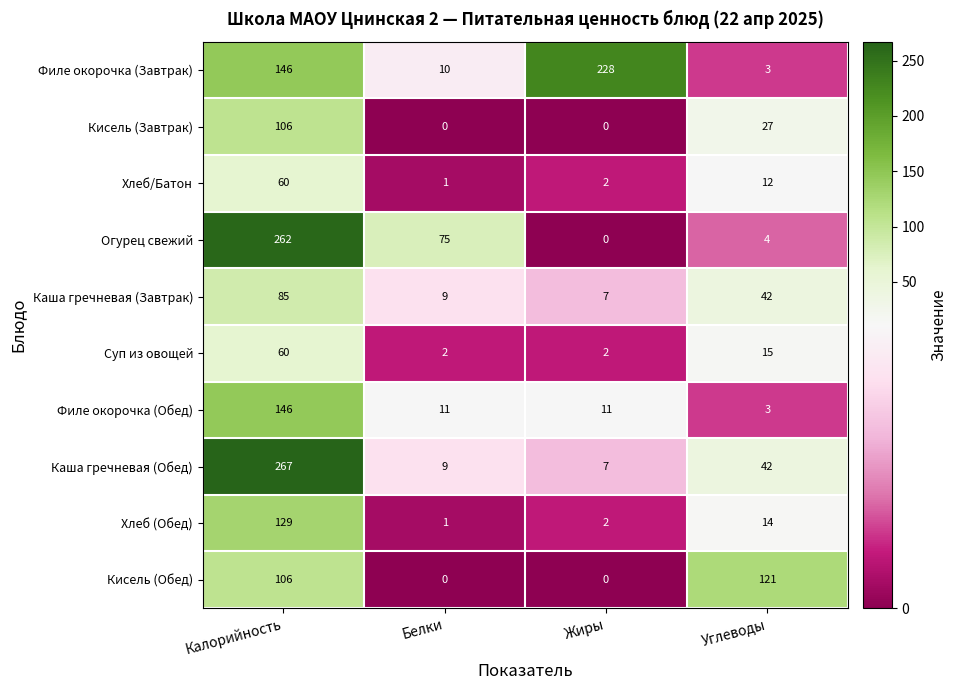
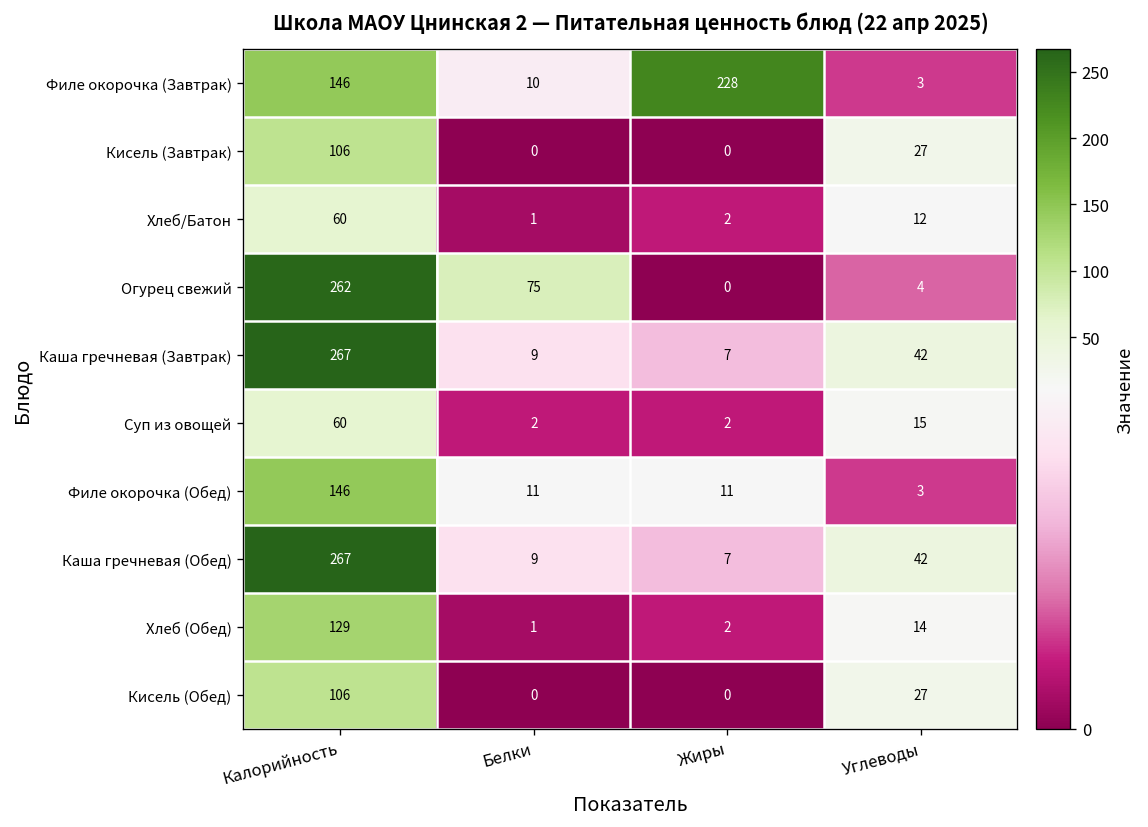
  {
    "Филе окорочка (Завтрак)": {
      "Калорийность": 146,
      "Белки": 10,
      "Жиры": 228,
      "Углеводы": 3
    },
    "Кисель (Завтрак)": {
      "Калорийность": 106,
      "Белки": 0,
      "Жиры": 0,
      "Углеводы": 27
    },
    "Хлеб/Батон": {
      "Калорийность": 60,
      "Белки": 1,
      "Жиры": 2,
      "Углеводы": 12
    },
    "Огурец свежий": {
      "Калорийность": 262,
      "Белки": 75,
      "Жиры": 0,
      "Углеводы": 4
    },
    "Каша гречневая (Завтрак)": {
-     "Калорийность": 85,
+     "Калорийность": 267,
      "Белки": 9,
      "Жиры": 7,
      "Углеводы": 42
    },
    "Суп из овощей": {
      "Калорийность": 60,
      "Белки": 2,
      "Жиры": 2,
      "Углеводы": 15
    },
    "Филе окорочка (Обед)": {
      "Калорийность": 146,
      "Белки": 11,
      "Жиры": 11,
      "Углеводы": 3
    },
    "Каша гречневая (Обед)": {
      "Калорийность": 267,
      "Белки": 9,
      "Жиры": 7,
      "Углеводы": 42
    },
    "Хлеб (Обед)": {
      "Калорийность": 129,
      "Белки": 1,
      "Жиры": 2,
      "Углеводы": 14
    },
    "Кисель (Обед)": {
      "Калорийность": 106,
      "Белки": 0,
      "Жиры": 0,
-     "Углеводы": 121
+     "Углеводы": 27
    }
  }
